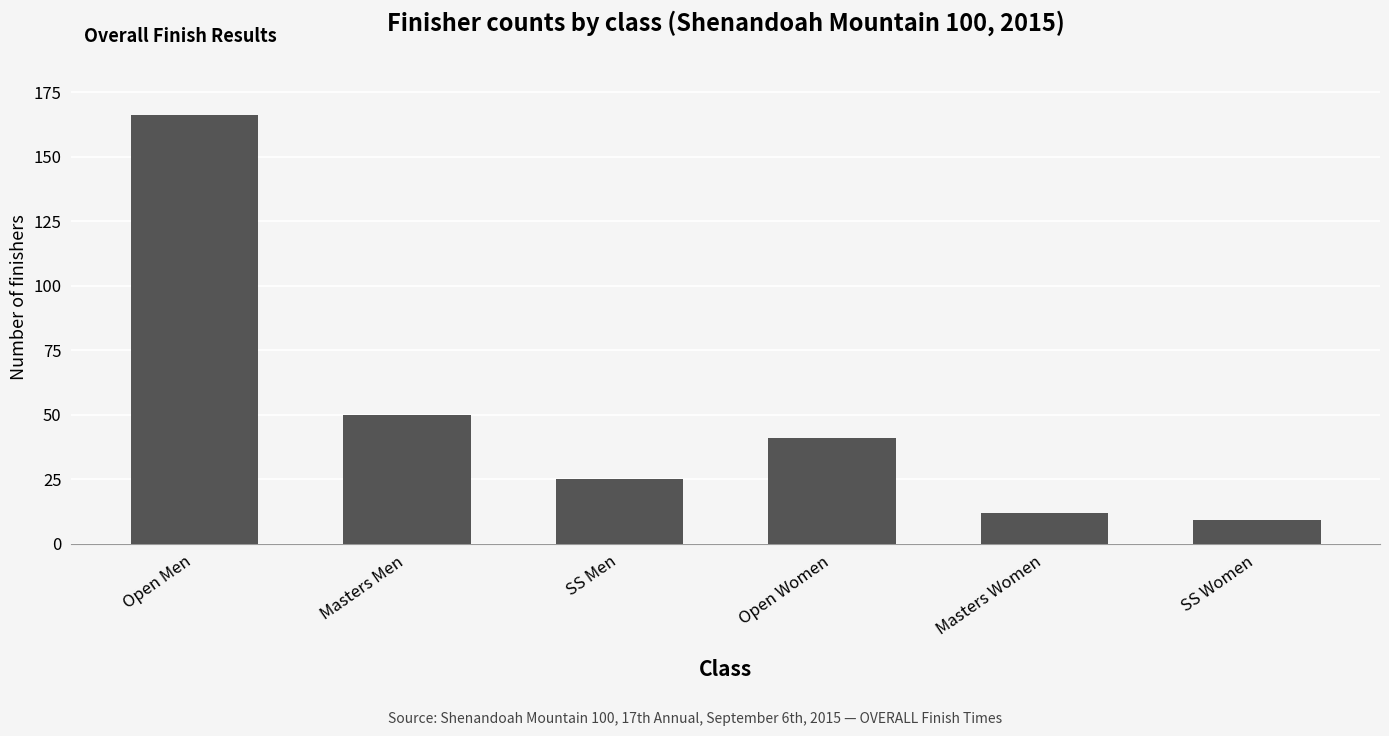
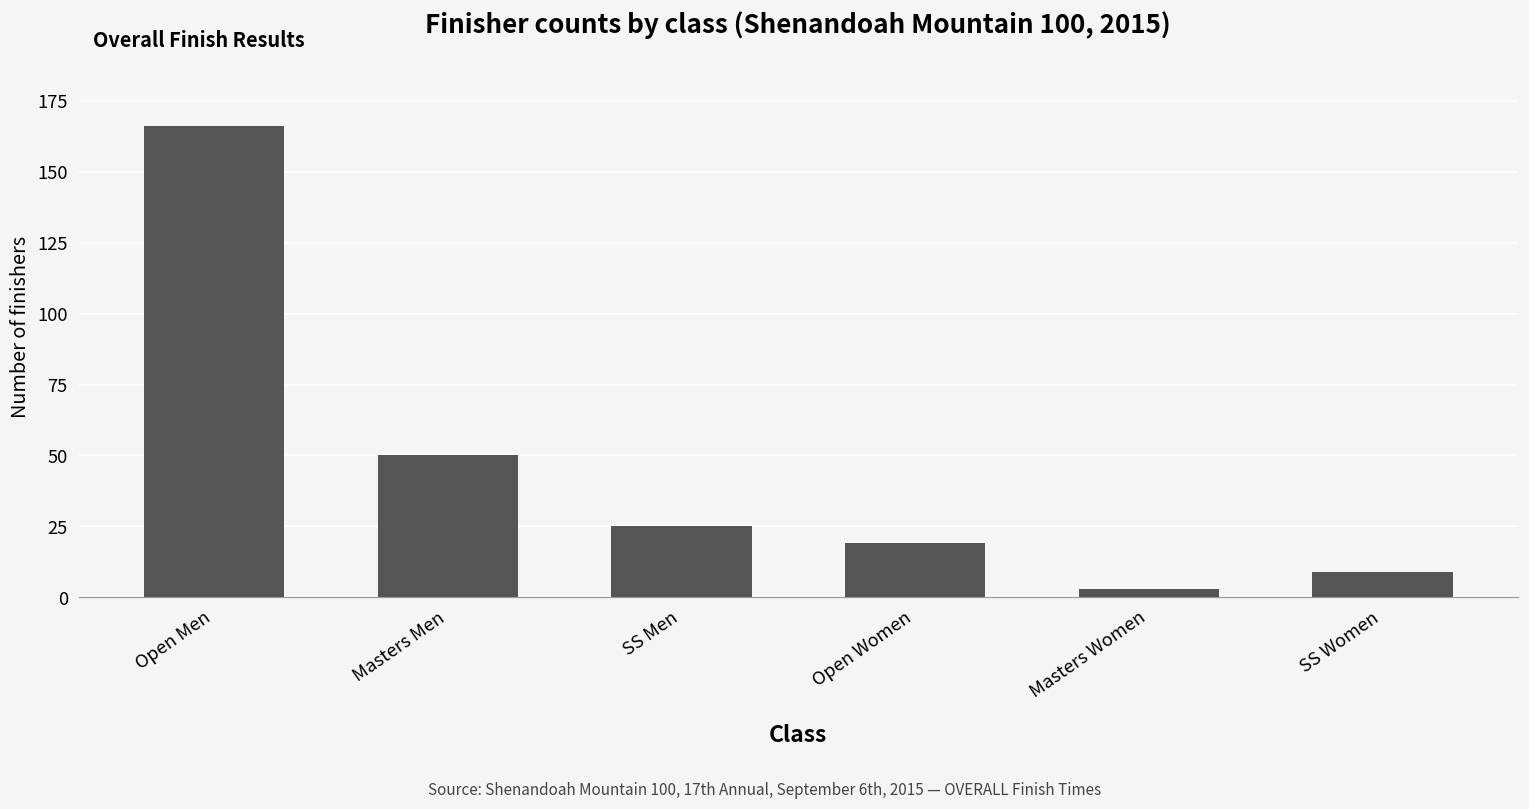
  {
    "Open Men": 166,
    "Masters Men": 50,
    "SS Men": 25,
-   "Open Women": 41,
-   "Masters Women": 12,
+   "Open Women": 19,
+   "Masters Women": 3,
    "SS Women": 9
  }
